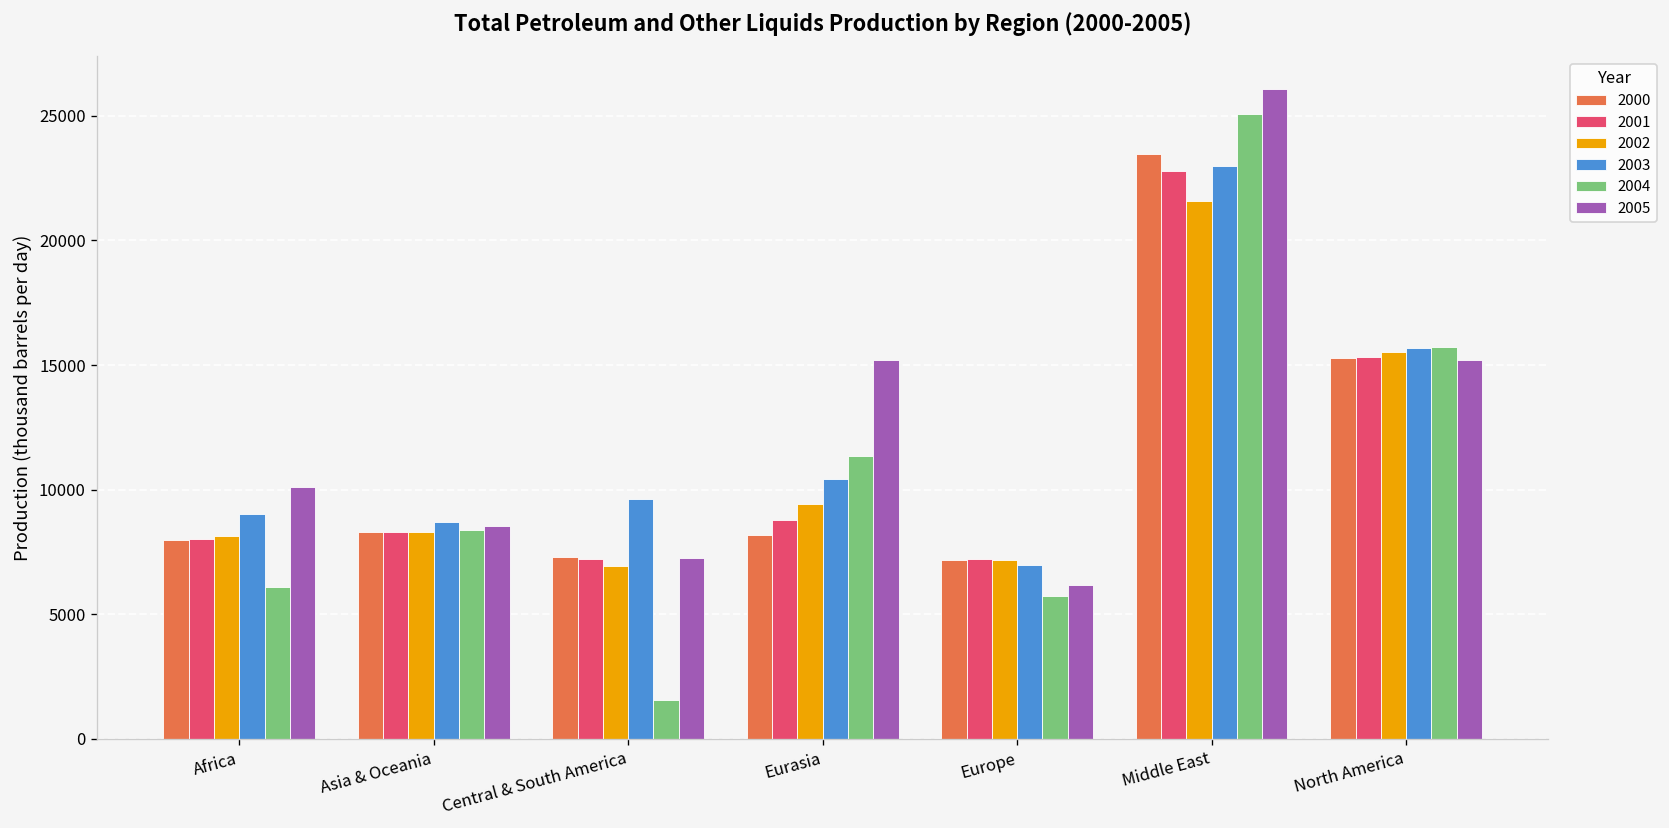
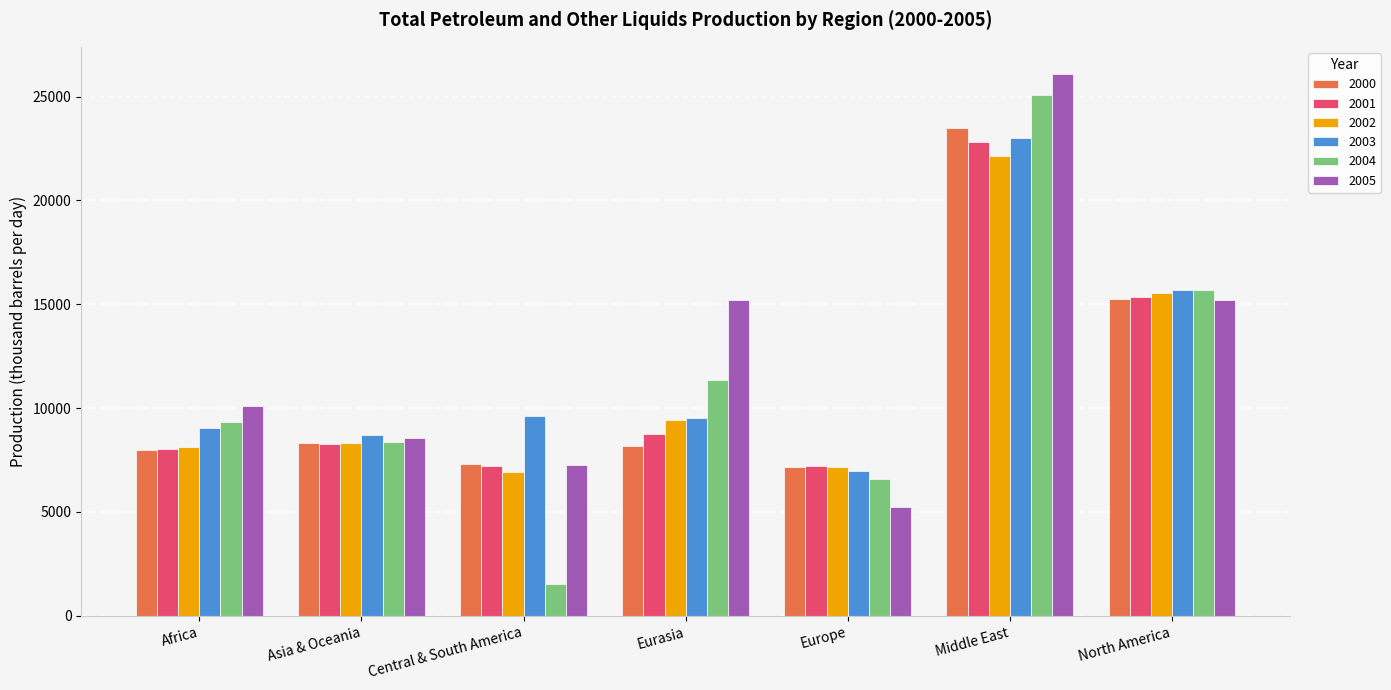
  {
    "2002": {
      "Africa": 8100,
      "Asia & Oceania": 8300,
      "Central & South America": 6900,
      "Eurasia": 9400,
      "Europe": 7200,
-     "Middle East": 21600,
+     "Middle East": 22100,
      "North America": 15500
    },
    "2003": {
      "Africa": 9000,
      "Asia & Oceania": 8700,
      "Central & South America": 9600,
-     "Eurasia": 10400,
+     "Eurasia": 9500,
      "Europe": 7000,
      "Middle East": 23000,
      "North America": 15700
    },
    "2004": {
-     "Africa": 6100,
+     "Africa": 9300,
      "Asia & Oceania": 8400,
      "Central & South America": 1500,
      "Eurasia": 11300,
-     "Europe": 5700,
+     "Europe": 6600,
      "Middle East": 25100,
      "North America": 15700
    },
    "2005": {
      "Africa": 10100,
      "Asia & Oceania": 8500,
      "Central & South America": 7200,
      "Eurasia": 15200,
-     "Europe": 6200,
+     "Europe": 5200,
      "Middle East": 26100,
      "North America": 15200
    }
  }
